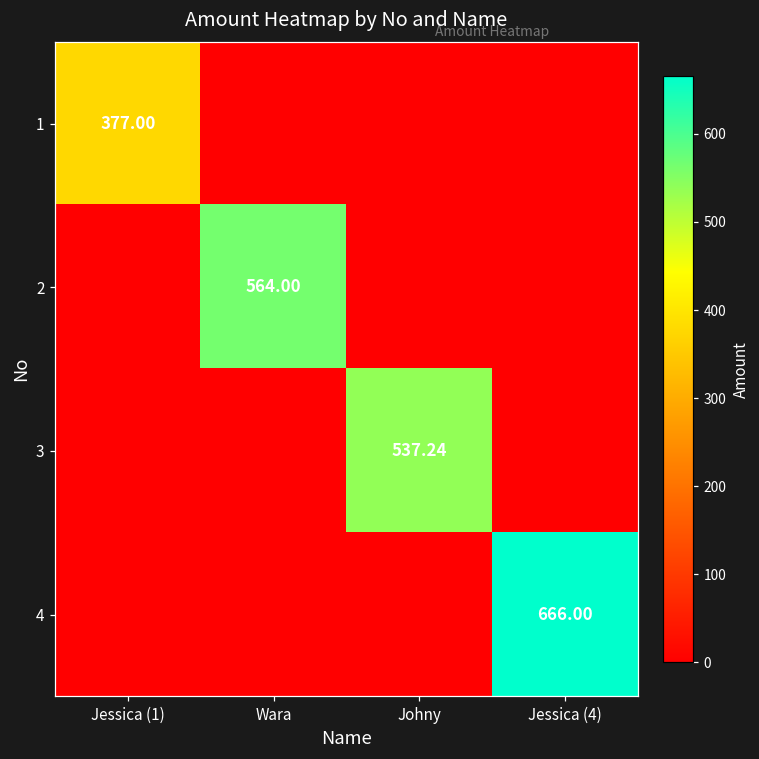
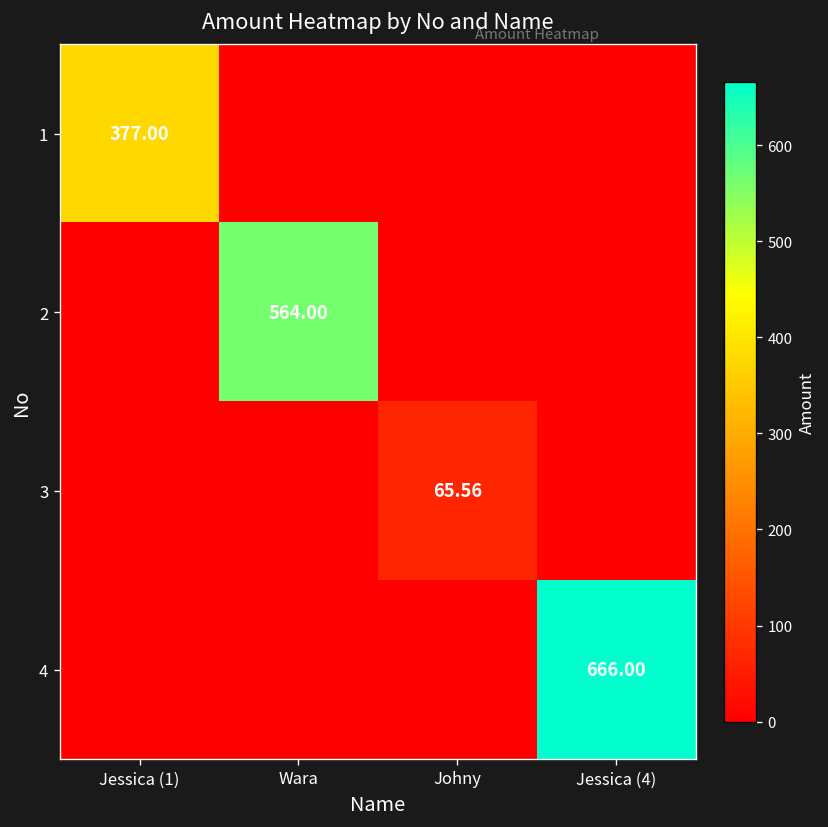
  {
    "1": {
      "Jessica (1)": 377.00
    },
    "2": {
      "Wara": 564.00
    },
    "3": {
-     "Johny": 537.24
+     "Johny": 65.56
    },
    "4": {
      "Jessica (4)": 666.00
    }
  }
